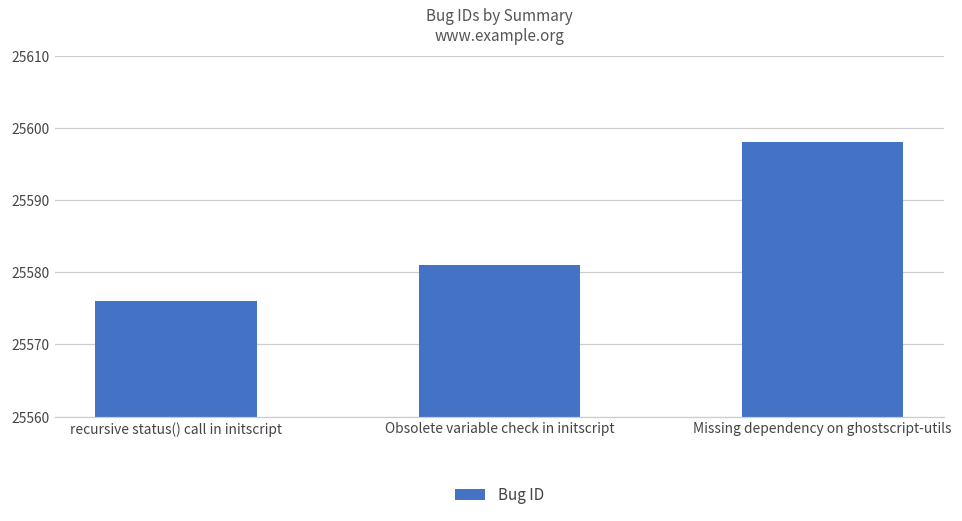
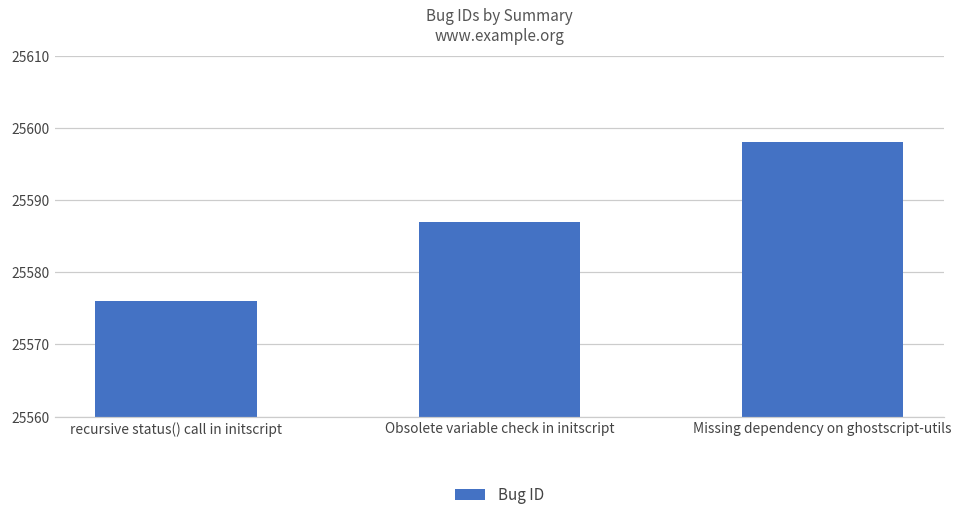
  {
    "recursive status() call in initscript": 25576,
-   "Obsolete variable check in initscript": 25581,
+   "Obsolete variable check in initscript": 25587,
    "Missing dependency on ghostscript-utils": 25598
  }
